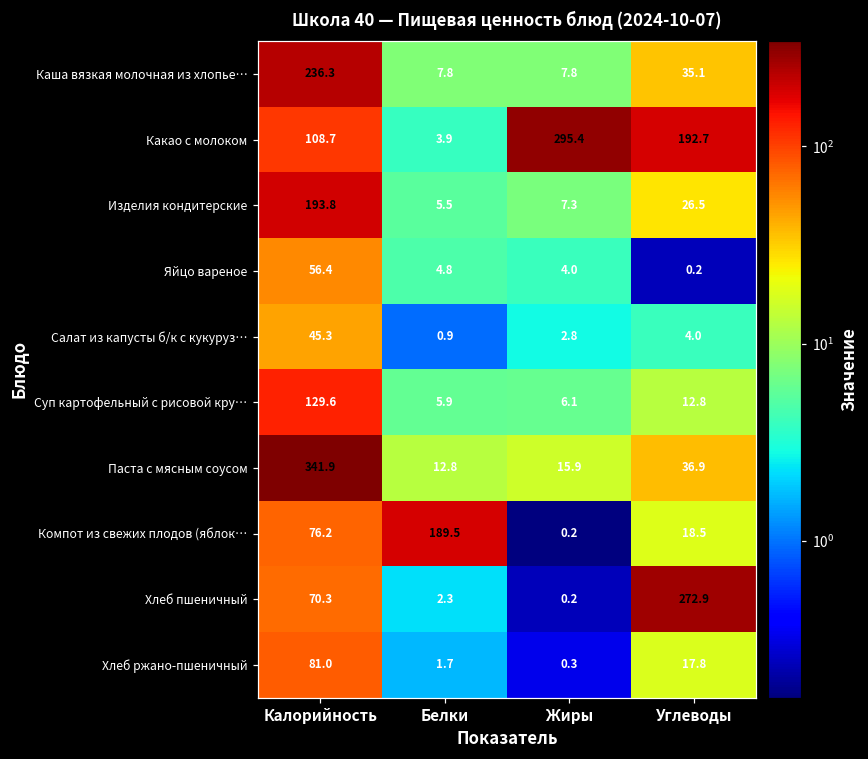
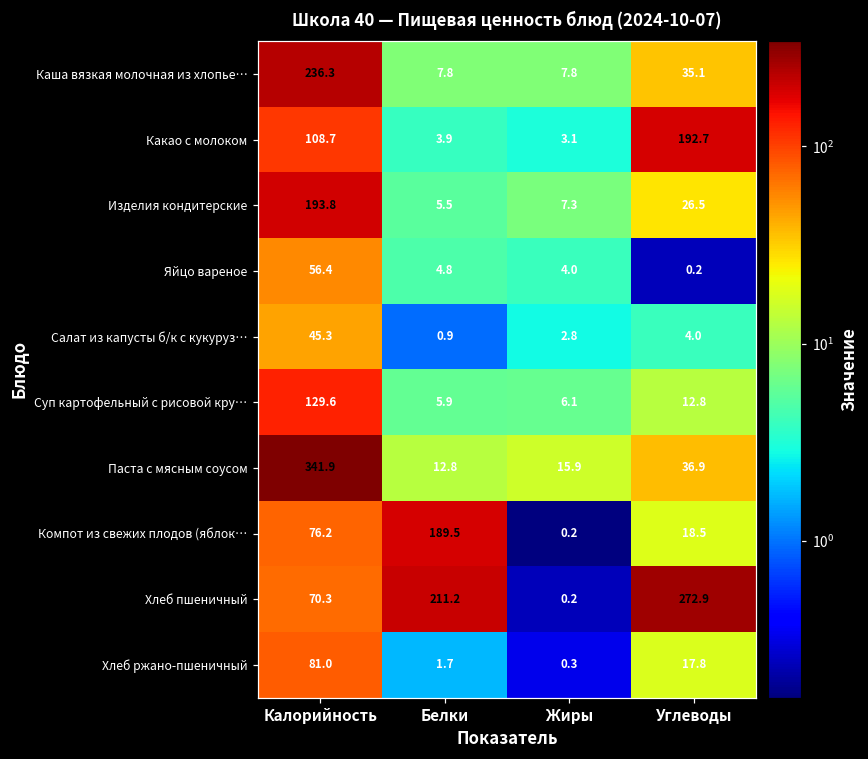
  {
    "Каша вязкая молочная из хлопье…": {
      "Калорийность": 236.3,
      "Белки": 7.8,
      "Жиры": 7.8,
      "Углеводы": 35.1
    },
    "Какао с молоком": {
      "Калорийность": 108.7,
      "Белки": 3.9,
-     "Жиры": 295.4,
+     "Жиры": 3.1,
      "Углеводы": 192.7
    },
    "Изделия кондитерские": {
      "Калорийность": 193.8,
      "Белки": 5.5,
      "Жиры": 7.3,
      "Углеводы": 26.5
    },
    "Яйцо вареное": {
      "Калорийность": 56.4,
      "Белки": 4.8,
      "Жиры": 4.0,
      "Углеводы": 0.2
    },
    "Салат из капусты б/к с кукуруз…": {
      "Калорийность": 45.3,
      "Белки": 0.9,
      "Жиры": 2.8,
      "Углеводы": 4.0
    },
    "Суп картофельный с рисовой кру…": {
      "Калорийность": 129.6,
      "Белки": 5.9,
      "Жиры": 6.1,
      "Углеводы": 12.8
    },
    "Паста с мясным соусом": {
      "Калорийность": 341.9,
      "Белки": 12.8,
      "Жиры": 15.9,
      "Углеводы": 36.9
    },
    "Компот из свежих плодов (яблок…": {
      "Калорийность": 76.2,
      "Белки": 189.5,
      "Жиры": 0.2,
      "Углеводы": 18.5
    },
    "Хлеб пшеничный": {
      "Калорийность": 70.3,
-     "Белки": 2.3,
+     "Белки": 211.2,
      "Жиры": 0.2,
      "Углеводы": 272.9
    },
    "Хлеб ржано-пшеничный": {
      "Калорийность": 81.0,
      "Белки": 1.7,
      "Жиры": 0.3,
      "Углеводы": 17.8
    }
  }
